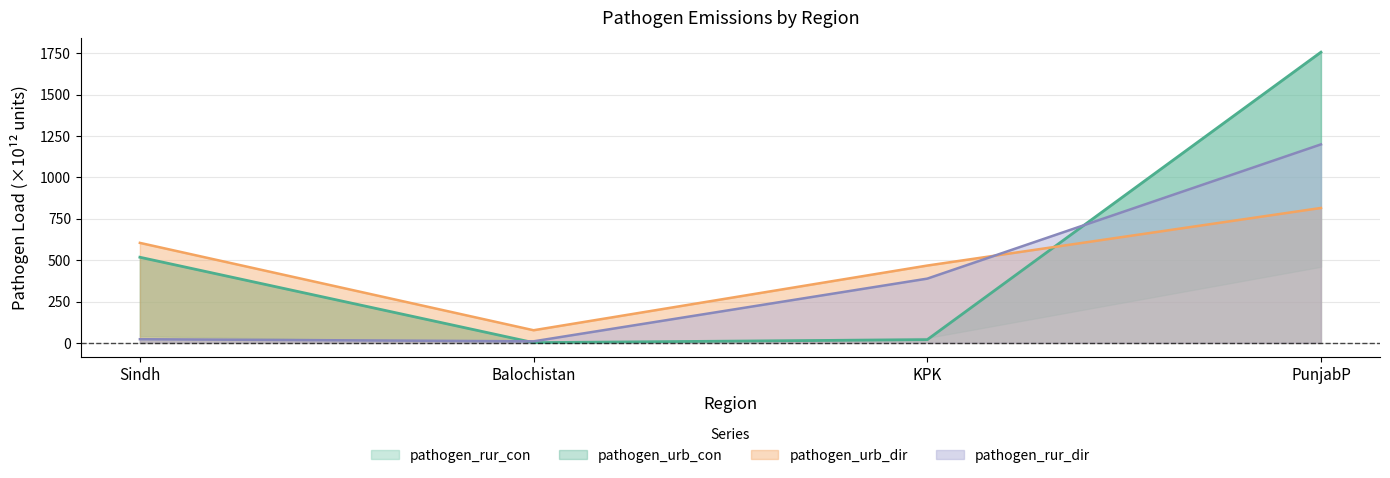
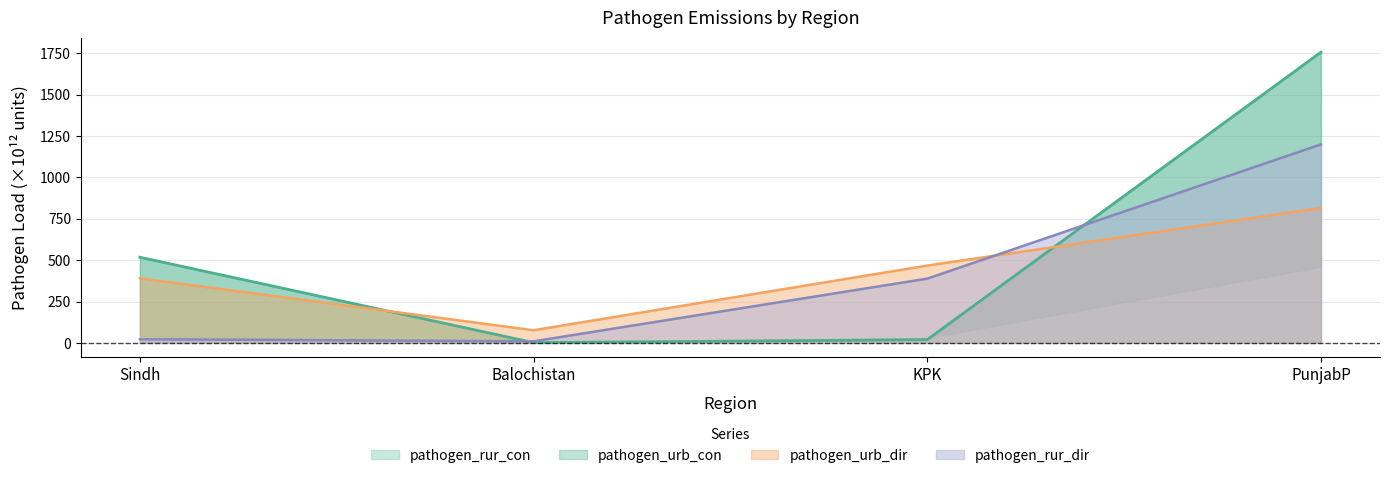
  {
    "pathogen_urb_dir": {
-     "Sindh": 600,
+     "Sindh": 390,
      "Balochistan": 80,
      "KPK": 470,
      "PunjabP": 820
    }
  }
